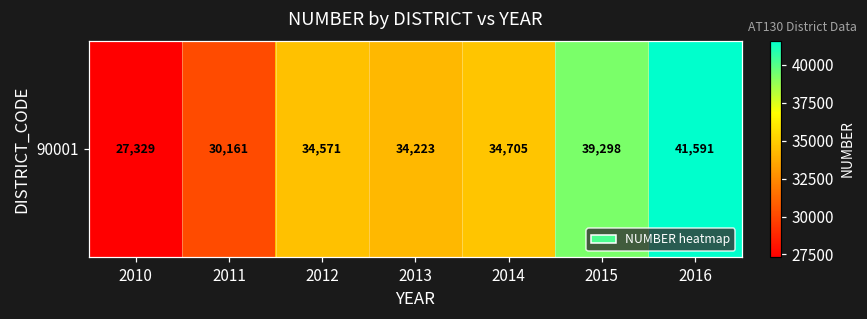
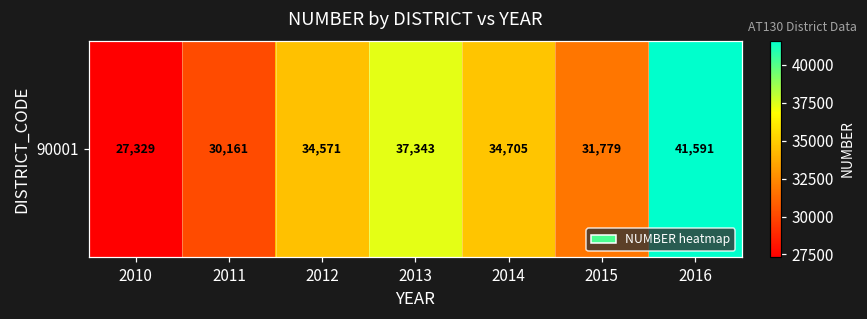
  {
    "90001": {
      "2010": "27,329",
      "2011": "30,161",
      "2012": "34,571",
-     "2013": "34,223",
+     "2013": "37,343",
      "2014": "34,705",
-     "2015": "39,298",
+     "2015": "31,779",
      "2016": "41,591"
    }
  }
